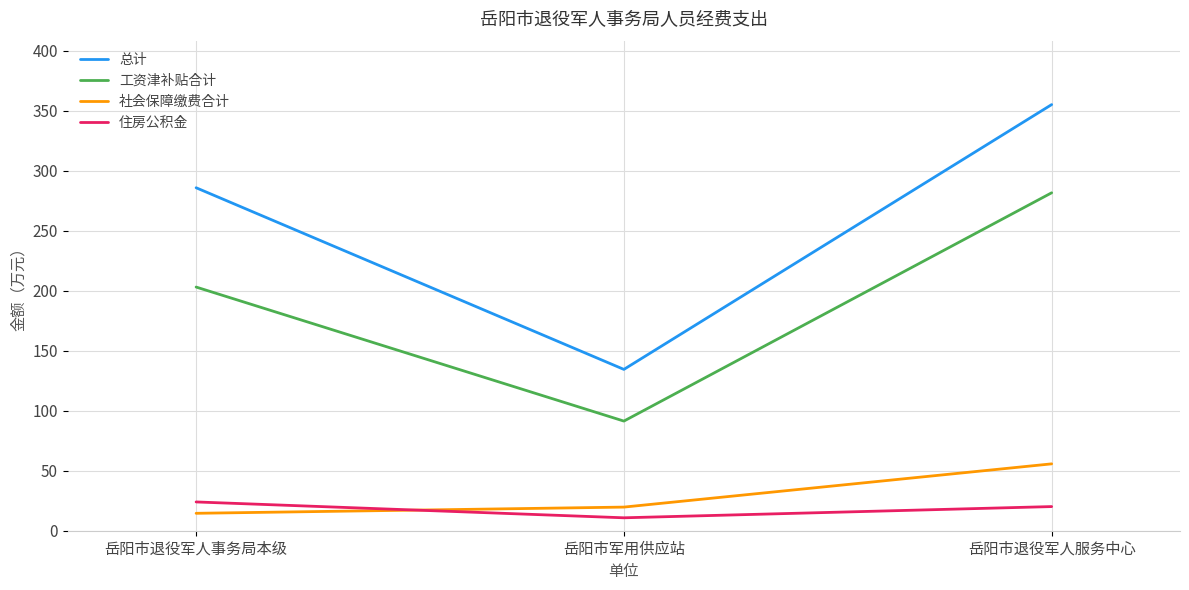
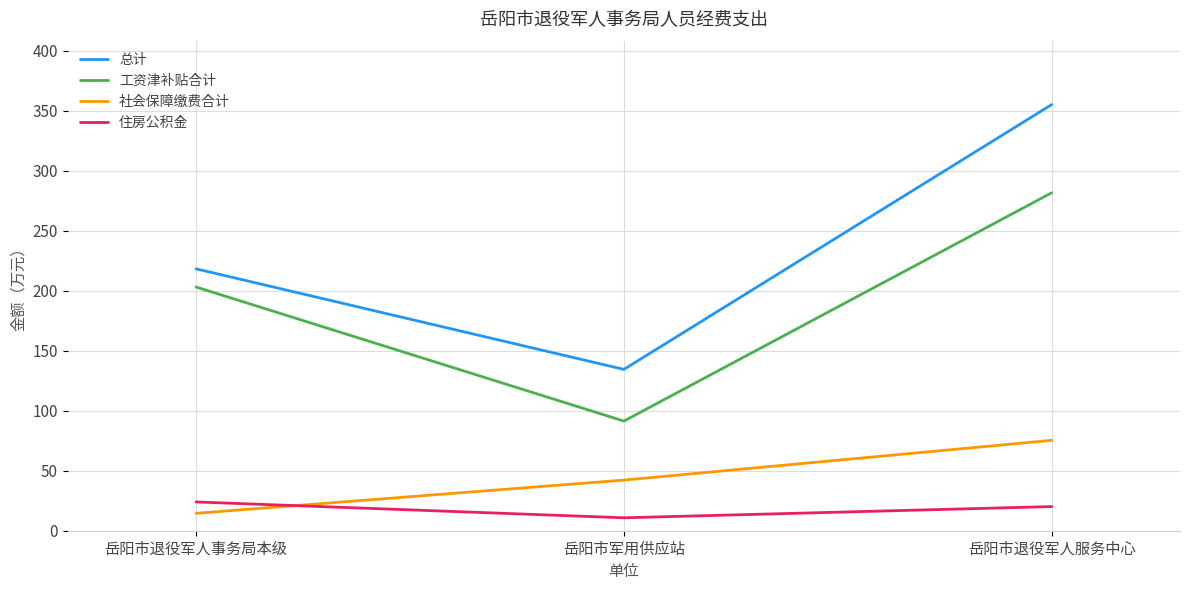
  {
    "总计": {
-     "岳阳市退役军人事务局本级": 286,
+     "岳阳市退役军人事务局本级": 218,
      "岳阳市军用供应站": 134,
      "岳阳市退役军人服务中心": 355
    },
    "工资津补贴合计": {
      "岳阳市退役军人事务局本级": 203,
      "岳阳市军用供应站": 91,
      "岳阳市退役军人服务中心": 282
    },
    "社会保障缴费合计": {
      "岳阳市退役军人事务局本级": 15,
-     "岳阳市军用供应站": 20,
-     "岳阳市退役军人服务中心": 56
+     "岳阳市军用供应站": 42,
+     "岳阳市退役军人服务中心": 75
    },
    "住房公积金": {
      "岳阳市退役军人事务局本级": 24,
      "岳阳市军用供应站": 11,
      "岳阳市退役军人服务中心": 20
    }
  }
